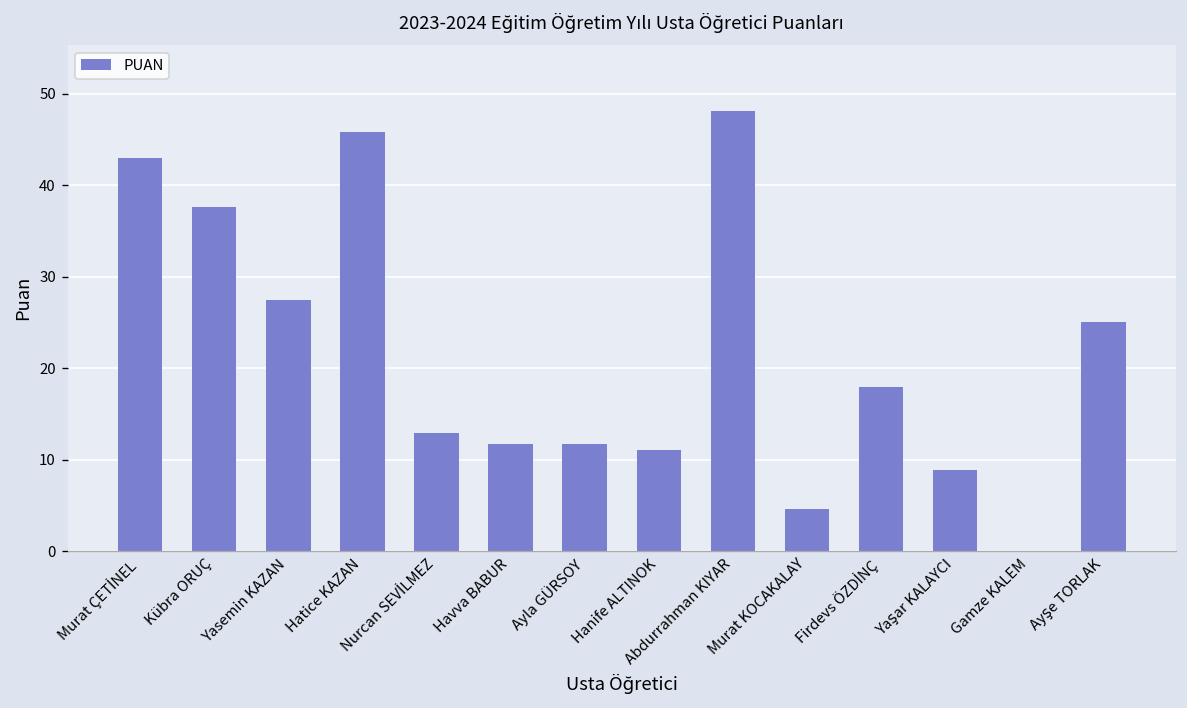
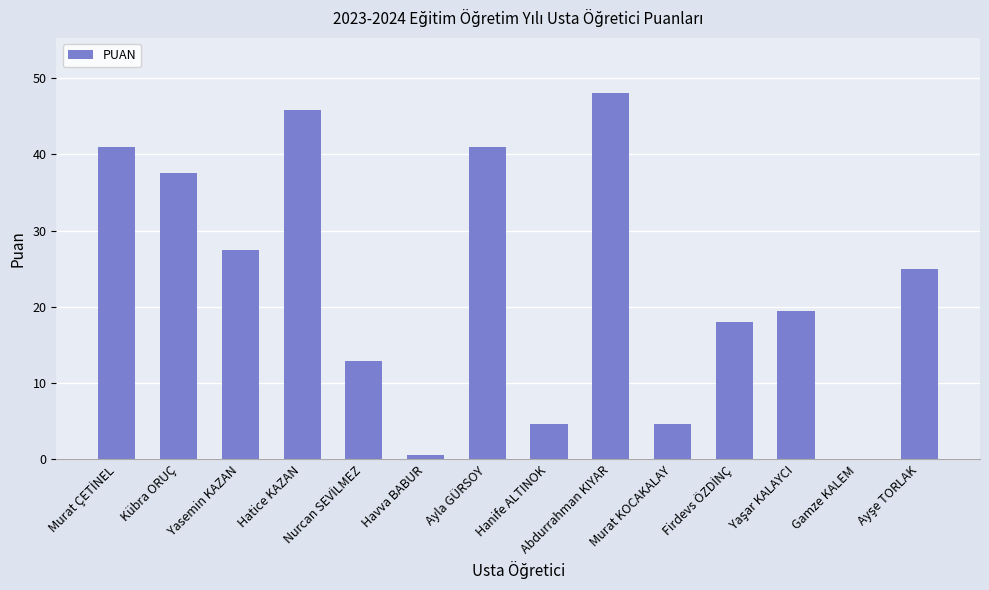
  {
-   "Murat ÇETİNEL": 43,
+   "Murat ÇETİNEL": 41,
    "Kübra ORUÇ": 38,
    "Yasemin KAZAN": 27,
    "Hatice KAZAN": 46,
    "Nurcan SEVİLMEZ": 13,
-   "Havva BABUR": 12,
-   "Ayla GÜRSOY": 12,
-   "Hanife ALTINOK": 11,
+   "Havva BABUR": 1,
+   "Ayla GÜRSOY": 41,
+   "Hanife ALTINOK": 5,
    "Abdurrahman KIYAR": 48,
    "Murat KOCAKALAY": 5,
    "Firdevs ÖZDİNÇ": 18,
-   "Yaşar KALAYCI": 9,
+   "Yaşar KALAYCI": 19,
    "Gamze KALEM": 0,
    "Ayşe TORLAK": 25
  }
